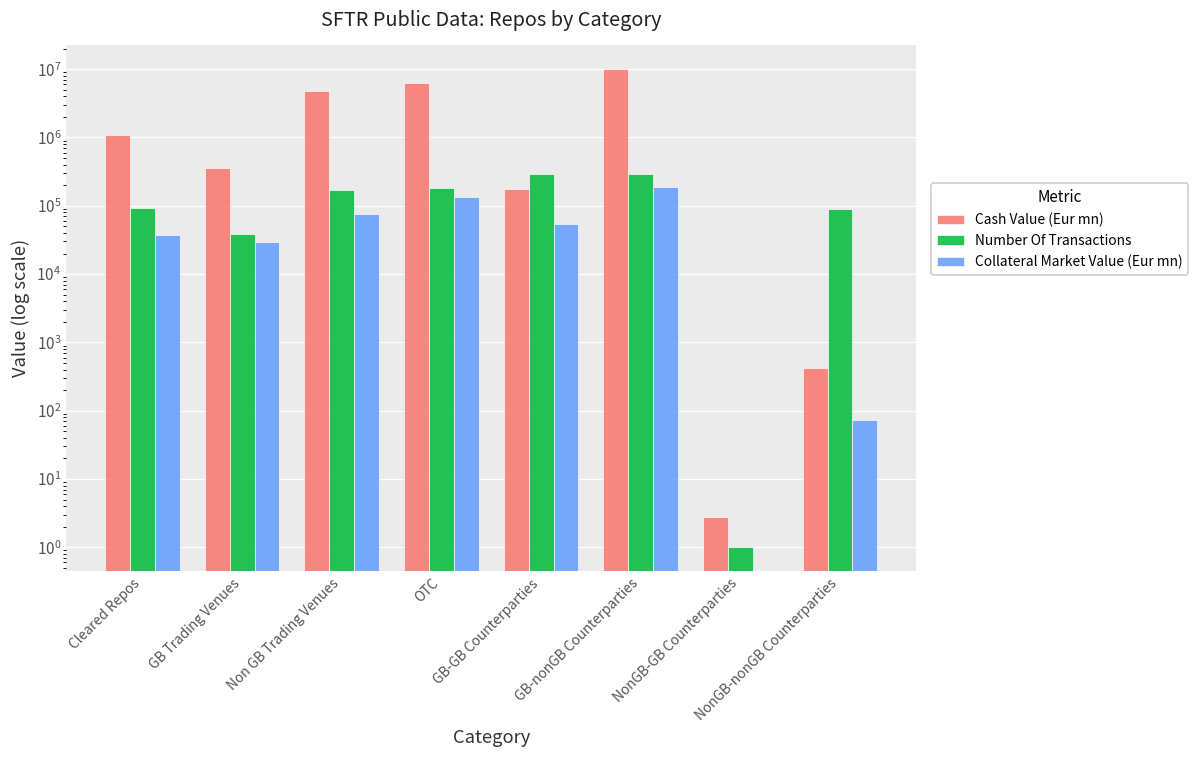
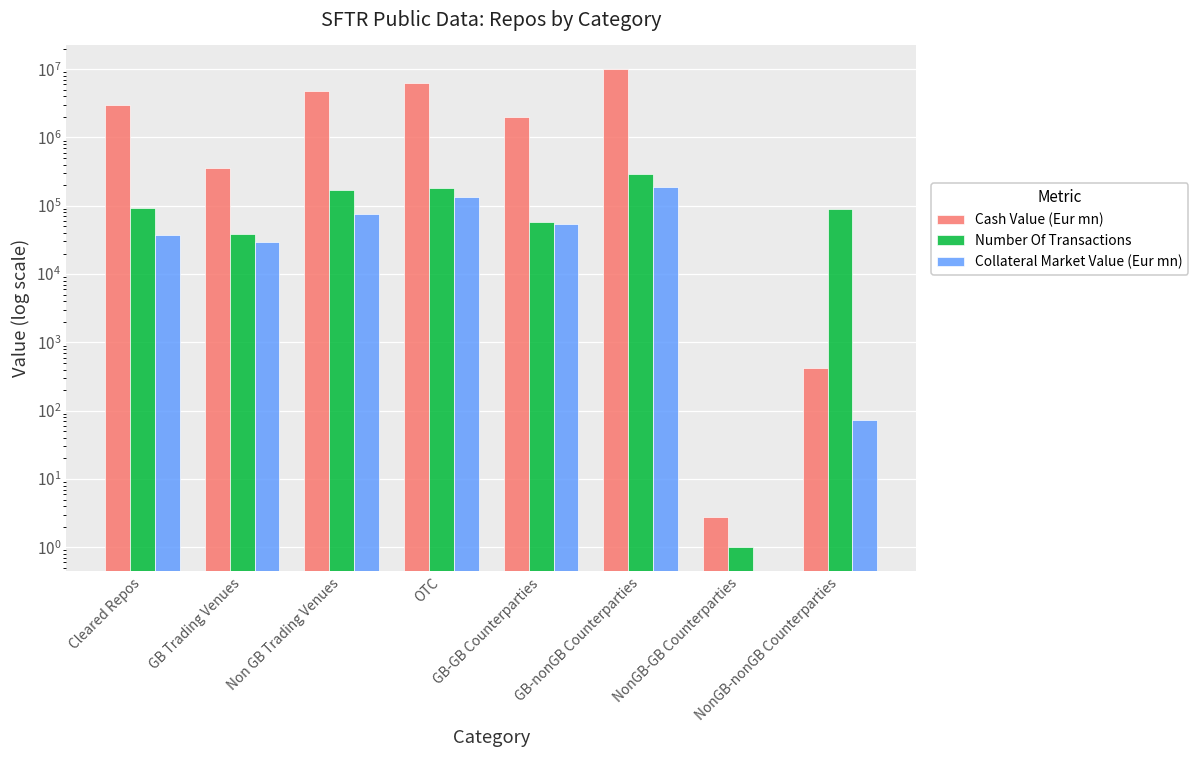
  {
    "Cash Value (Eur mn)": {
-     "Cleared Repos": 1100000,
+     "Cleared Repos": 3000000,
      "GB Trading Venues": 400000,
      "Non GB Trading Venues": 5000000,
      "OTC": 6000000,
-     "GB-GB Counterparties": 180000,
+     "GB-GB Counterparties": 2000000,
      "GB-nonGB Counterparties": 10000000,
      "NonGB-GB Counterparties": 3,
      "NonGB-nonGB Counterparties": 400
    },
    "Number Of Transactions": {
      "Cleared Repos": 90000,
      "GB Trading Venues": 40000,
      "Non GB Trading Venues": 170000,
      "OTC": 180000,
-     "GB-GB Counterparties": 300000,
+     "GB-GB Counterparties": 60000,
      "GB-nonGB Counterparties": 300000,
      "NonGB-GB Counterparties": 1,
      "NonGB-nonGB Counterparties": 90000
    },
    "Collateral Market Value (Eur mn)": {
      "Cleared Repos": 40000,
      "GB Trading Venues": 30000,
      "Non GB Trading Venues": 80000,
      "OTC": 130000,
      "GB-GB Counterparties": 50000,
      "GB-nonGB Counterparties": 190000,
      "NonGB-nonGB Counterparties": 70
    }
  }
